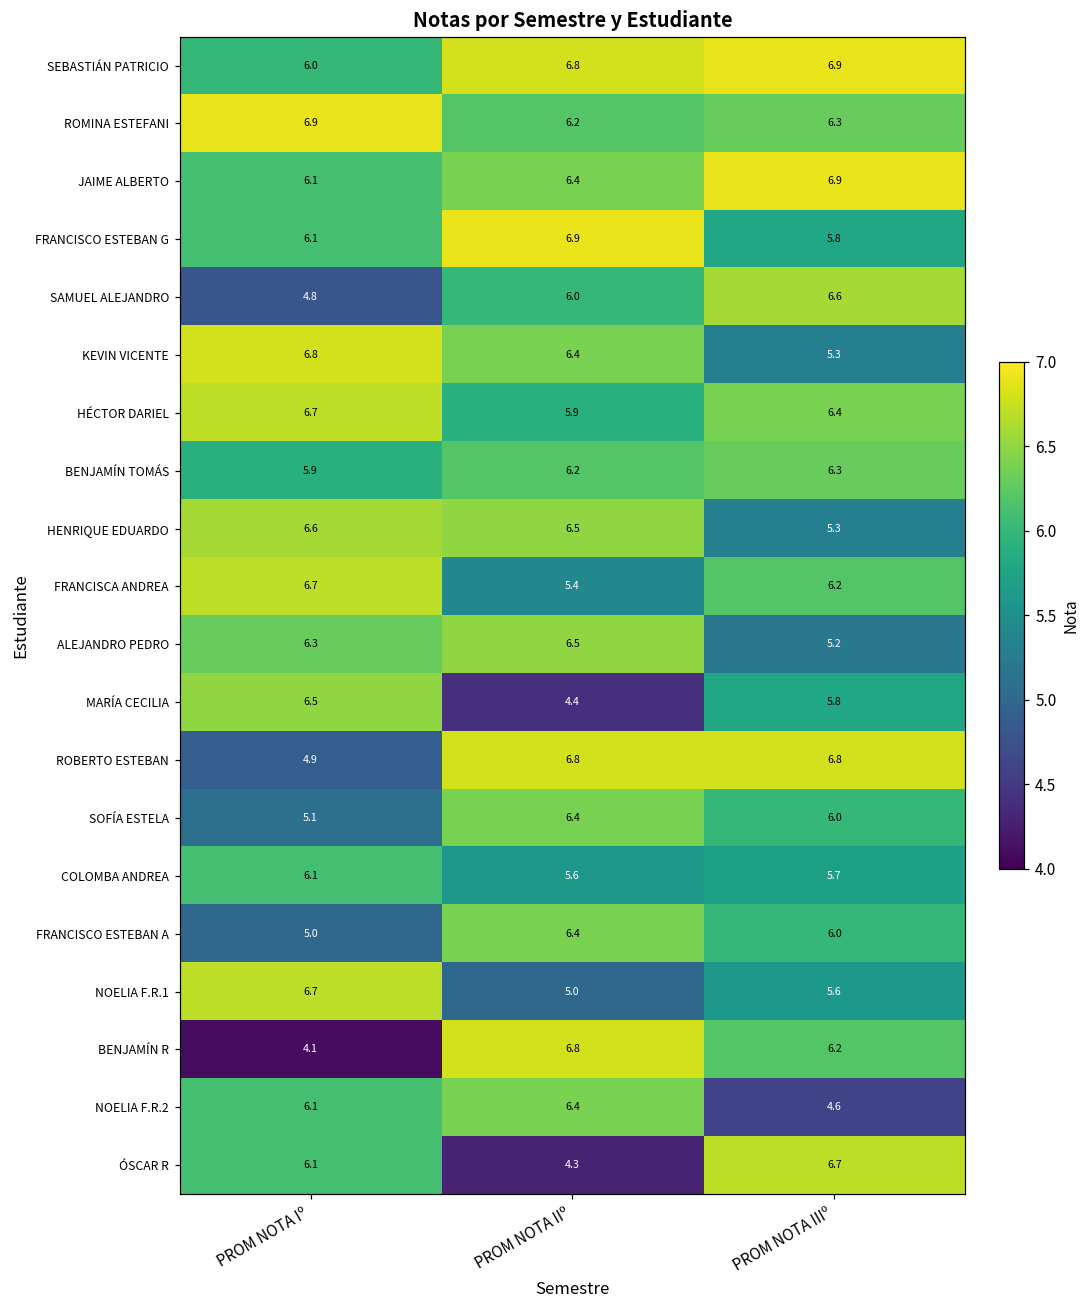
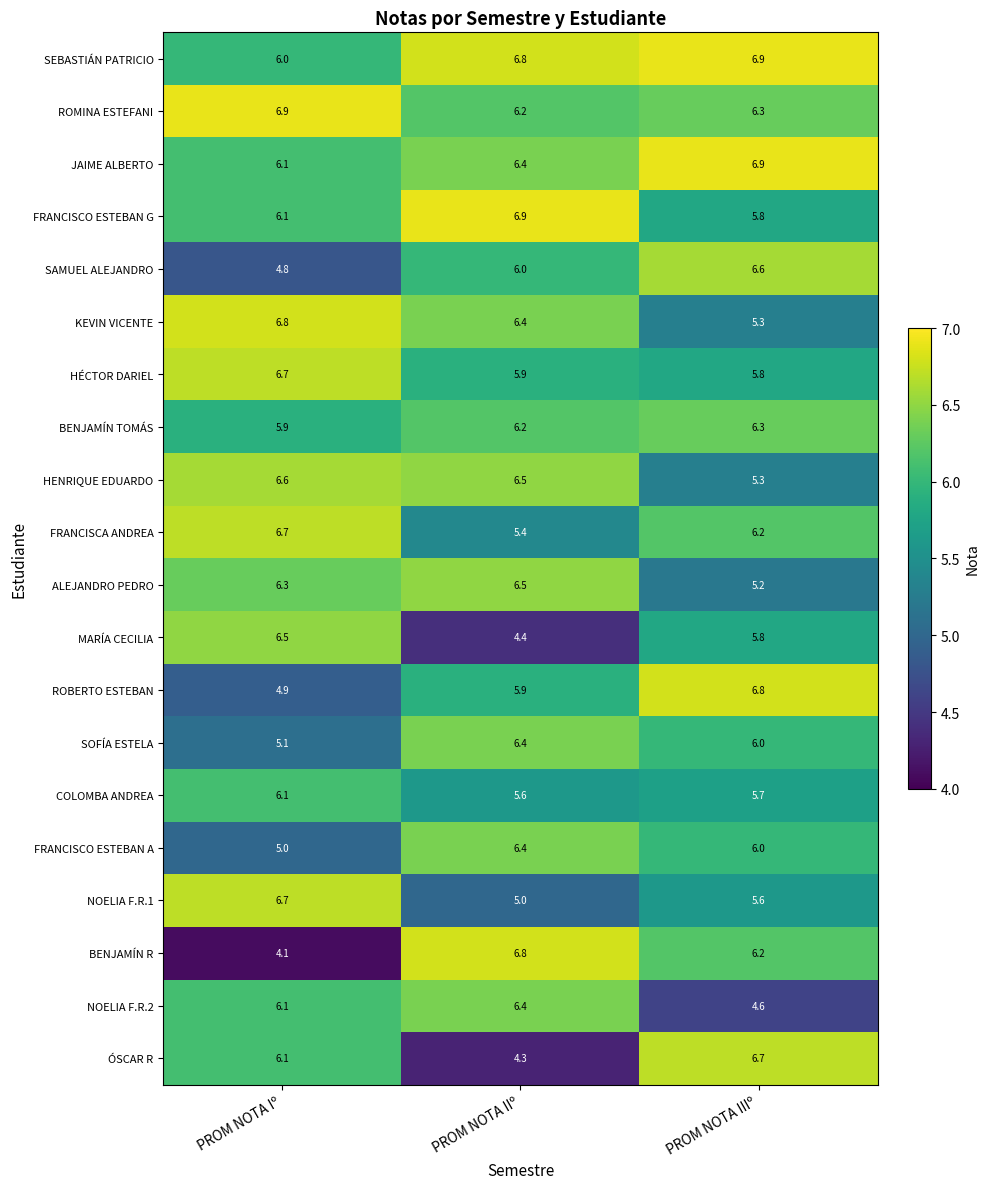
  {
    "SEBASTIÁN PATRICIO": {
      "PROM NOTA Iº": 6.0,
      "PROM NOTA IIº": 6.8,
      "PROM NOTA IIIº": 6.9
    },
    "ROMINA ESTEFANI": {
      "PROM NOTA Iº": 6.9,
      "PROM NOTA IIº": 6.2,
      "PROM NOTA IIIº": 6.3
    },
    "JAIME ALBERTO": {
      "PROM NOTA Iº": 6.1,
      "PROM NOTA IIº": 6.4,
      "PROM NOTA IIIº": 6.9
    },
    "FRANCISCO ESTEBAN G": {
      "PROM NOTA Iº": 6.1,
      "PROM NOTA IIº": 6.9,
      "PROM NOTA IIIº": 5.8
    },
    "SAMUEL ALEJANDRO": {
      "PROM NOTA Iº": 4.8,
      "PROM NOTA IIº": 6.0,
      "PROM NOTA IIIº": 6.6
    },
    "KEVIN VICENTE": {
      "PROM NOTA Iº": 6.8,
      "PROM NOTA IIº": 6.4,
      "PROM NOTA IIIº": 5.3
    },
    "HÉCTOR DARIEL": {
      "PROM NOTA Iº": 6.7,
      "PROM NOTA IIº": 5.9,
-     "PROM NOTA IIIº": 6.4
+     "PROM NOTA IIIº": 5.8
    },
    "BENJAMÍN TOMÁS": {
      "PROM NOTA Iº": 5.9,
      "PROM NOTA IIº": 6.2,
      "PROM NOTA IIIº": 6.3
    },
    "HENRIQUE EDUARDO": {
      "PROM NOTA Iº": 6.6,
      "PROM NOTA IIº": 6.5,
      "PROM NOTA IIIº": 5.3
    },
    "FRANCISCA ANDREA": {
      "PROM NOTA Iº": 6.7,
      "PROM NOTA IIº": 5.4,
      "PROM NOTA IIIº": 6.2
    },
    "ALEJANDRO PEDRO": {
      "PROM NOTA Iº": 6.3,
      "PROM NOTA IIº": 6.5,
      "PROM NOTA IIIº": 5.2
    },
    "MARÍA CECILIA": {
      "PROM NOTA Iº": 6.5,
      "PROM NOTA IIº": 4.4,
      "PROM NOTA IIIº": 5.8
    },
    "ROBERTO ESTEBAN": {
      "PROM NOTA Iº": 4.9,
-     "PROM NOTA IIº": 6.8,
+     "PROM NOTA IIº": 5.9,
      "PROM NOTA IIIº": 6.8
    },
    "SOFÍA ESTELA": {
      "PROM NOTA Iº": 5.1,
      "PROM NOTA IIº": 6.4,
      "PROM NOTA IIIº": 6.0
    },
    "COLOMBA ANDREA": {
      "PROM NOTA Iº": 6.1,
      "PROM NOTA IIº": 5.6,
      "PROM NOTA IIIº": 5.7
    },
    "FRANCISCO ESTEBAN A": {
      "PROM NOTA Iº": 5.0,
      "PROM NOTA IIº": 6.4,
      "PROM NOTA IIIº": 6.0
    },
    "NOELIA F.R.1": {
      "PROM NOTA Iº": 6.7,
      "PROM NOTA IIº": 5.0,
      "PROM NOTA IIIº": 5.6
    },
    "BENJAMÍN R": {
      "PROM NOTA Iº": 4.1,
      "PROM NOTA IIº": 6.8,
      "PROM NOTA IIIº": 6.2
    },
    "NOELIA F.R.2": {
      "PROM NOTA Iº": 6.1,
      "PROM NOTA IIº": 6.4,
      "PROM NOTA IIIº": 4.6
    },
    "ÓSCAR R": {
      "PROM NOTA Iº": 6.1,
      "PROM NOTA IIº": 4.3,
      "PROM NOTA IIIº": 6.7
    }
  }
